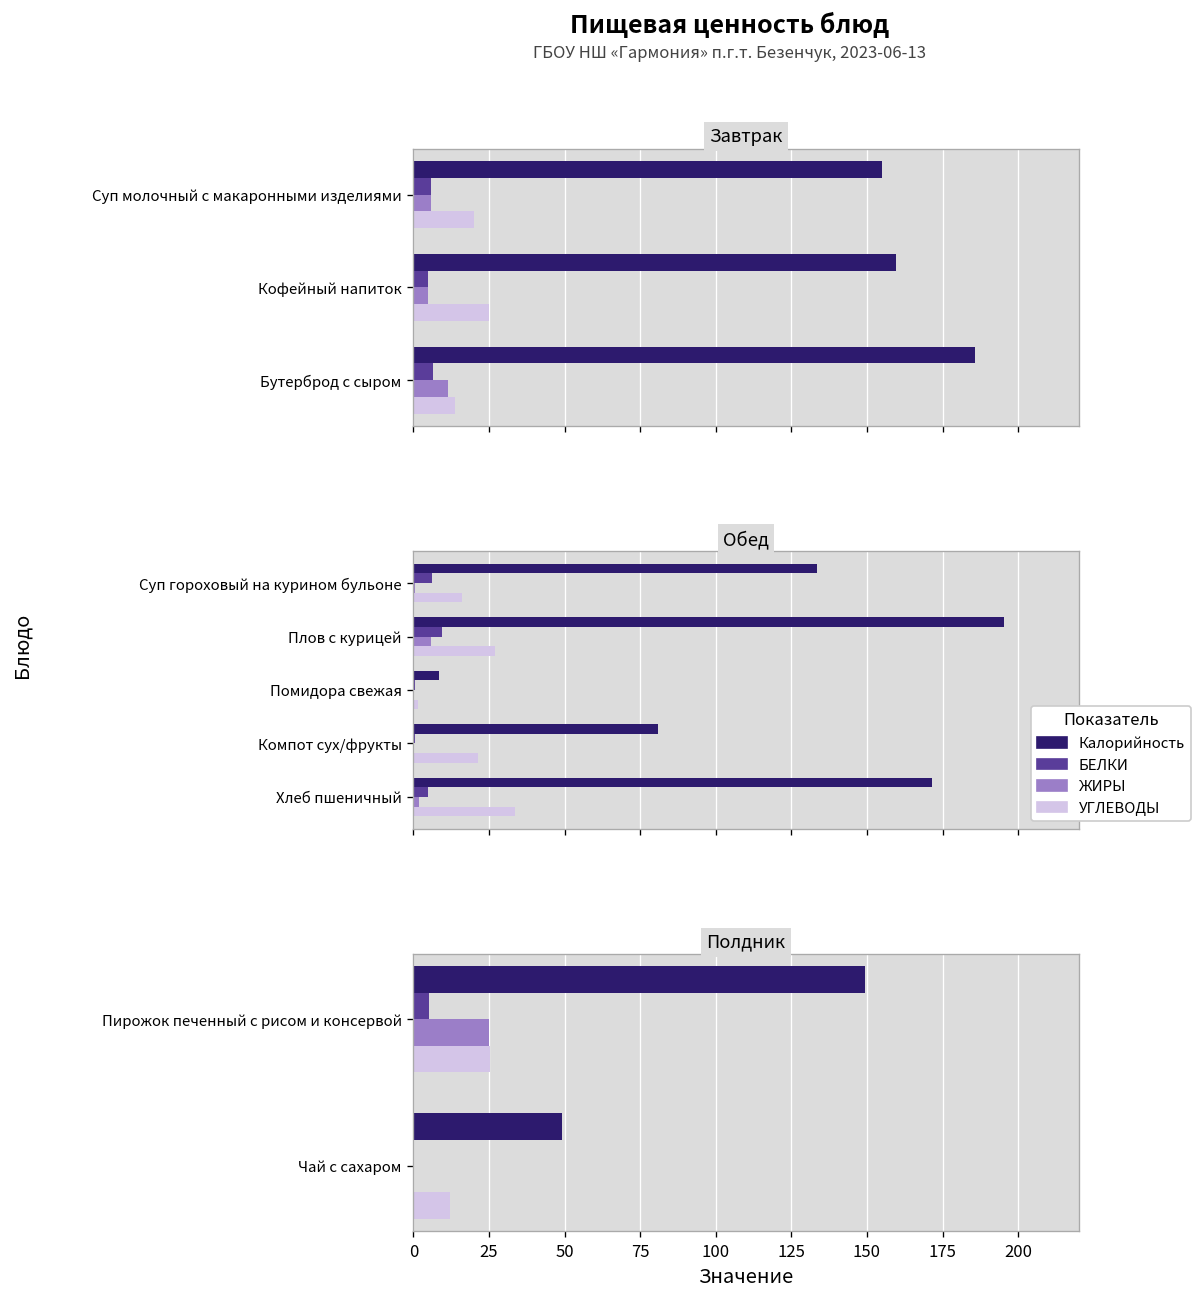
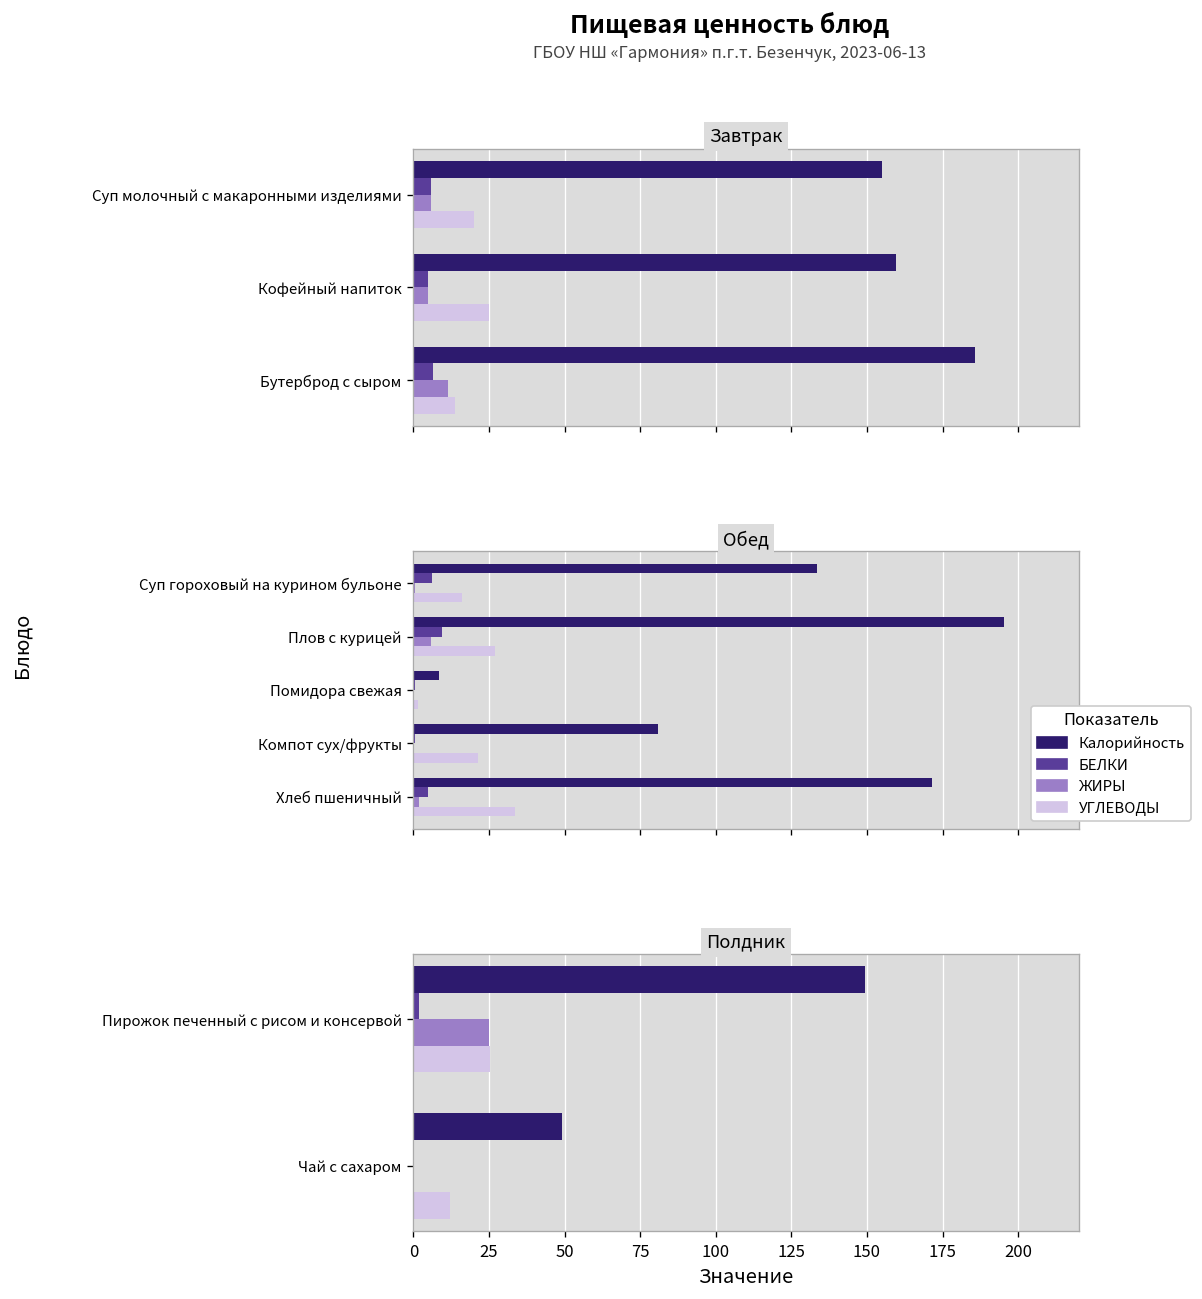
  {
    "Полдник": {
      "Калорийность": {
        "Пирожок печенный с рисом и консервой": 149,
        "Чай с сахаром": 49
      },
      "БЕЛКИ": {
-       "Пирожок печенный с рисом и консервой": 5,
+       "Пирожок печенный с рисом и консервой": 2,
        "Чай с сахаром": 0
      },
      "ЖИРЫ": {
        "Пирожок печенный с рисом и консервой": 25,
        "Чай с сахаром": 0
      },
      "УГЛЕВОДЫ": {
        "Пирожок печенный с рисом и консервой": 25,
        "Чай с сахаром": 12
      }
    }
  }
